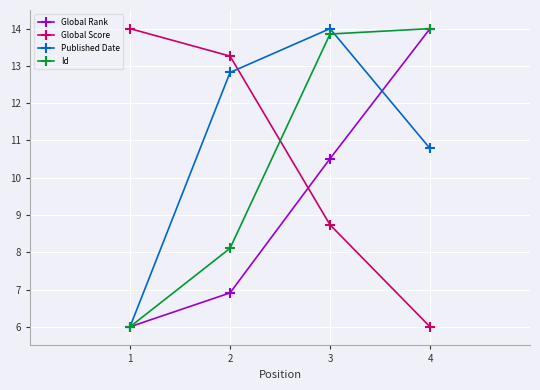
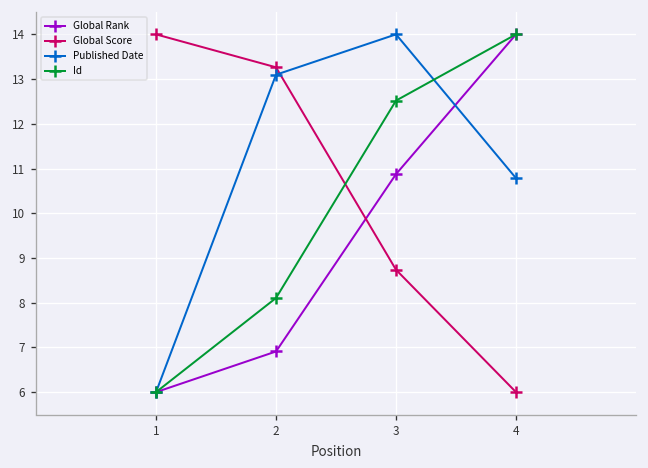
  {
    "Global Rank": {
      "2": 6.9,
-     "3": 10.5
+     "3": 10.9
    },
    "Global Score": {
      "1": 14.0,
      "2": 13.3,
      "3": 8.7,
      "4": 6.0
    },
    "Published Date": {
-     "2": 12.8,
+     "2": 13.1,
      "3": 14.0,
      "4": 10.8
    },
    "Id": {
      "2": 8.1,
-     "3": 13.9
+     "3": 12.5
    }
  }
